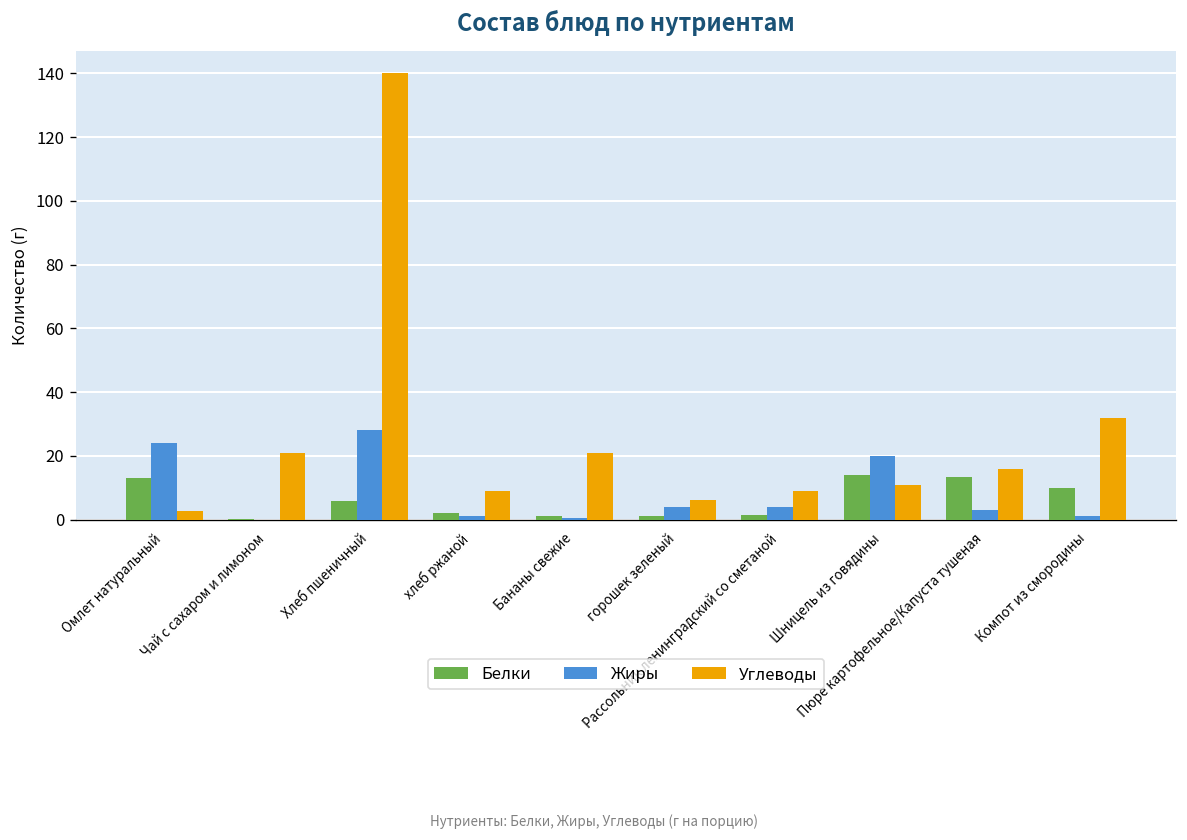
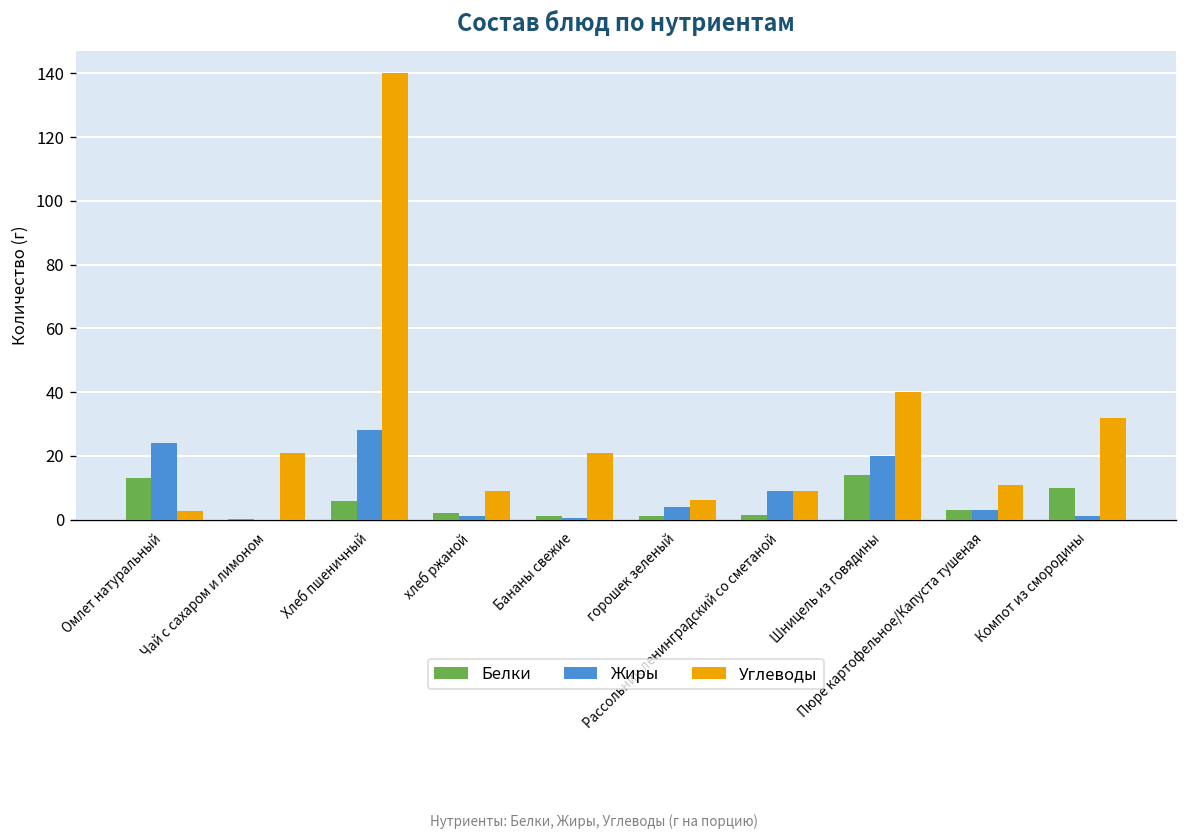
  {
    "Белки": {
      "Омлет натуральный": 13,
      "Хлеб пшеничный": 6,
      "хлеб ржаной": 2,
      "Бананы свежие": 1,
      "горошек зеленый": 1,
      "Рассольник ленинградский со сметаной": 2,
      "Шницель из говядины": 14,
-     "Пюре картофельное/Капуста тушеная": 13,
+     "Пюре картофельное/Капуста тушеная": 3,
      "Компот из смородины": 10
    },
    "Жиры": {
      "Омлет натуральный": 24,
      "Хлеб пшеничный": 28,
      "хлеб ржаной": 1,
      "горошек зеленый": 4,
-     "Рассольник ленинградский со сметаной": 4,
+     "Рассольник ленинградский со сметаной": 9,
      "Шницель из говядины": 20,
      "Пюре картофельное/Капуста тушеная": 3,
      "Компот из смородины": 1
    },
    "Углеводы": {
      "Омлет натуральный": 3,
      "Чай с сахаром и лимоном": 21,
      "Хлеб пшеничный": 140,
      "хлеб ржаной": 9,
      "Бананы свежие": 21,
      "горошек зеленый": 6,
      "Рассольник ленинградский со сметаной": 9,
-     "Шницель из говядины": 11,
-     "Пюре картофельное/Капуста тушеная": 16,
+     "Шницель из говядины": 40,
+     "Пюре картофельное/Капуста тушеная": 11,
      "Компот из смородины": 32
    }
  }
